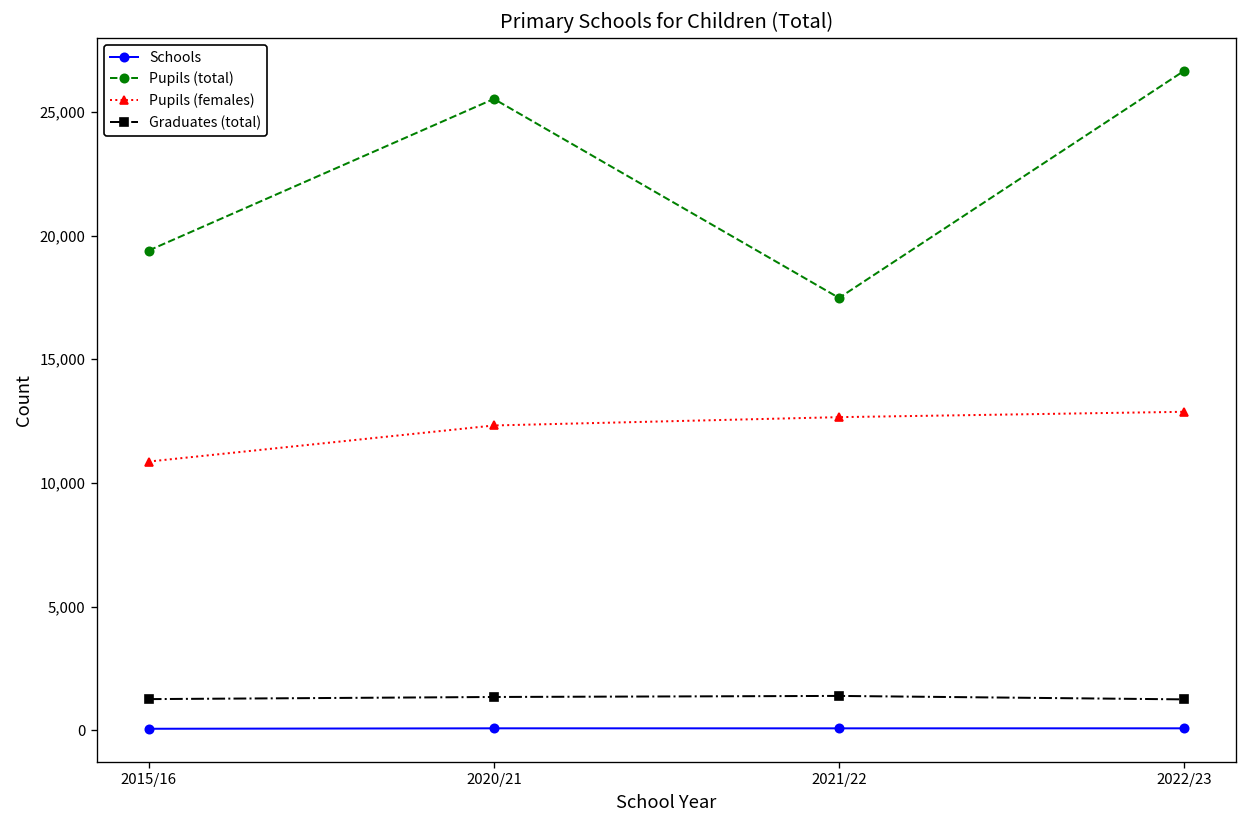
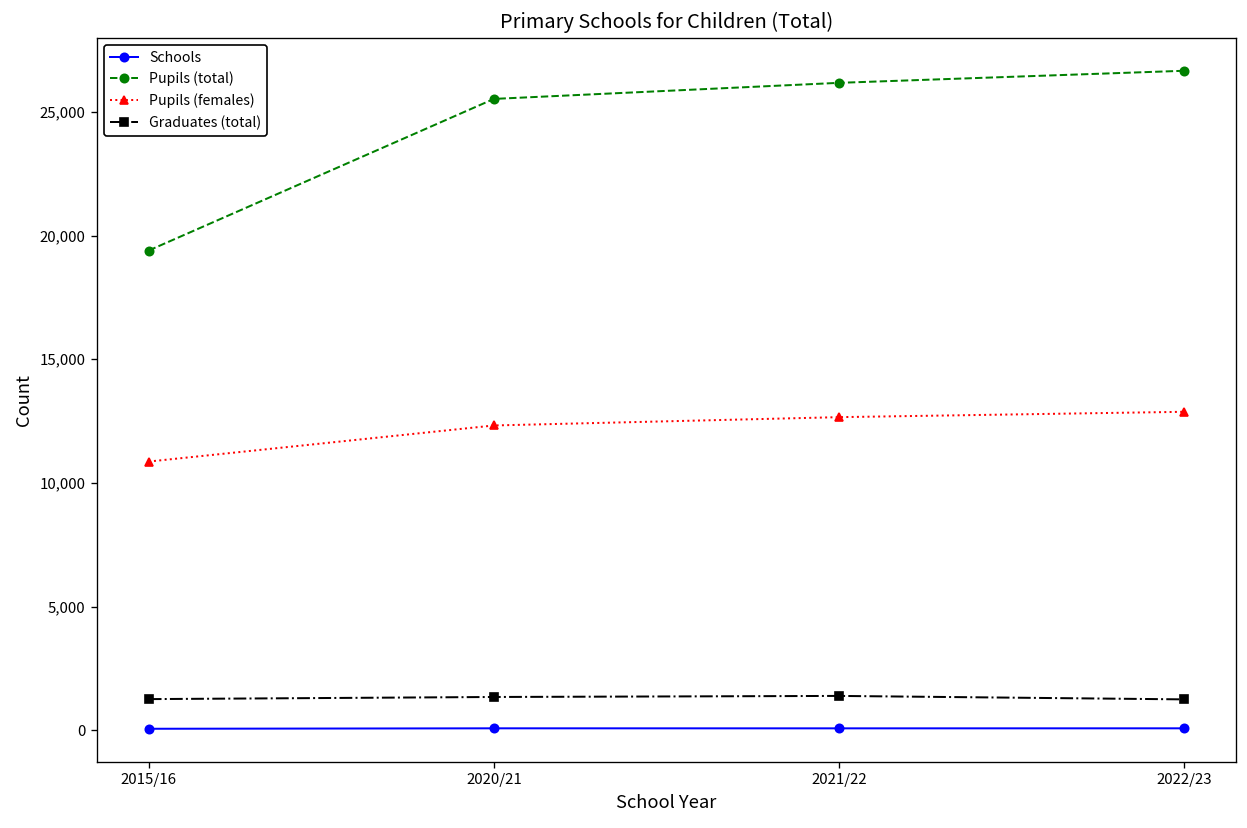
  {
    "Schools": {
      "2015/16": "100",
      "2020/21": "100",
      "2021/22": "100",
      "2022/23": "100"
    },
    "Pupils (total)": {
      "2015/16": "19,400",
      "2020/21": "25,500",
-     "2021/22": "17,500",
+     "2021/22": "26,200",
      "2022/23": "26,700"
    },
    "Pupils (females)": {
      "2015/16": "10,900",
      "2020/21": "12,300",
      "2021/22": "12,700",
      "2022/23": "12,900"
    },
    "Graduates (total)": {
      "2015/16": "1,300",
      "2020/21": "1,300",
      "2021/22": "1,400",
      "2022/23": "1,200"
    }
  }
